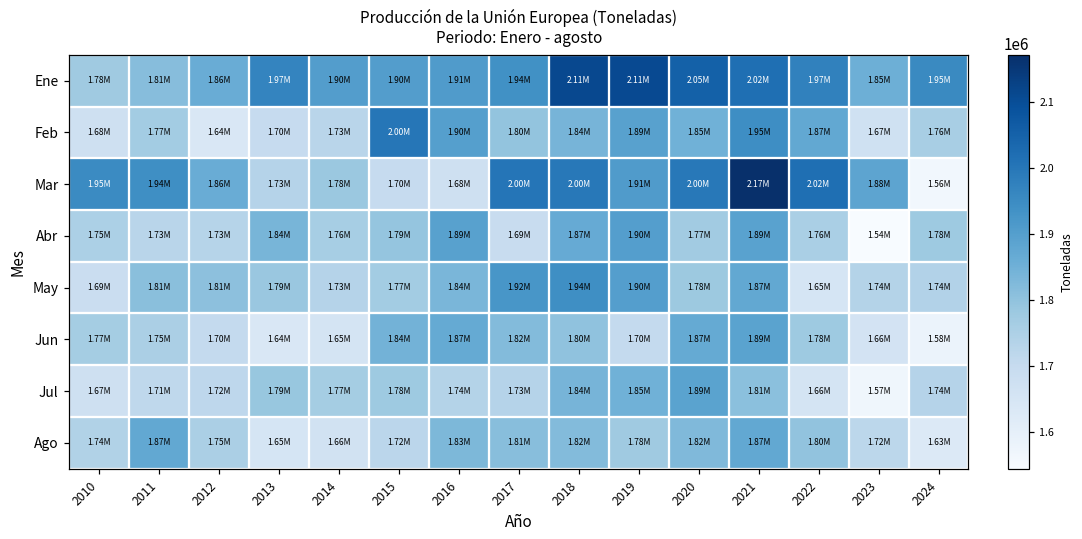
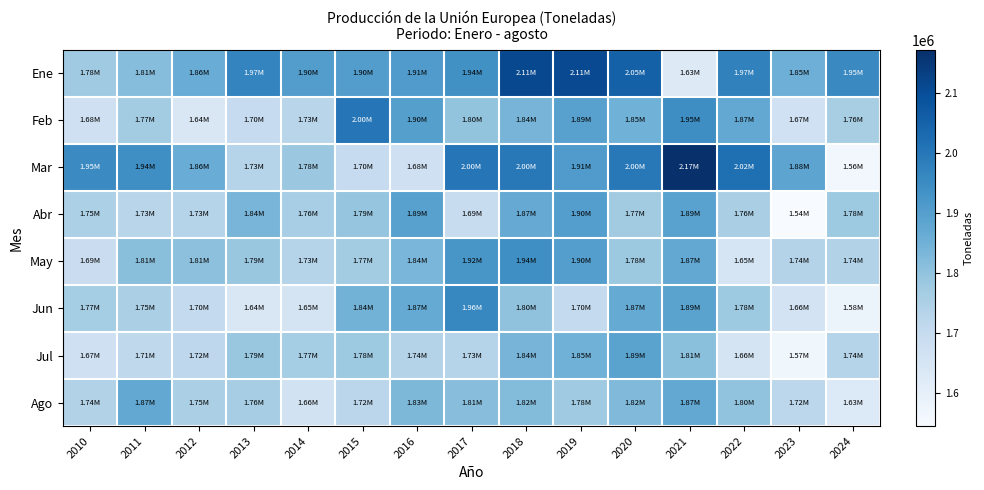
  {
    "Ene": {
      "2010": "1.78M",
      "2011": "1.81M",
      "2012": "1.86M",
      "2013": "1.97M",
      "2014": "1.90M",
      "2015": "1.90M",
      "2016": "1.91M",
      "2017": "1.94M",
      "2018": "2.11M",
      "2019": "2.11M",
      "2020": "2.05M",
-     "2021": "2.02M",
+     "2021": "1.63M",
      "2022": "1.97M",
      "2023": "1.85M",
      "2024": "1.95M"
    },
    "Feb": {
      "2010": "1.68M",
      "2011": "1.77M",
      "2012": "1.64M",
      "2013": "1.70M",
      "2014": "1.73M",
      "2015": "2.00M",
      "2016": "1.90M",
      "2017": "1.80M",
      "2018": "1.84M",
      "2019": "1.89M",
      "2020": "1.85M",
      "2021": "1.95M",
      "2022": "1.87M",
      "2023": "1.67M",
      "2024": "1.76M"
    },
    "Mar": {
      "2010": "1.95M",
      "2011": "1.94M",
      "2012": "1.86M",
      "2013": "1.73M",
      "2014": "1.78M",
      "2015": "1.70M",
      "2016": "1.68M",
      "2017": "2.00M",
      "2018": "2.00M",
      "2019": "1.91M",
      "2020": "2.00M",
      "2021": "2.17M",
      "2022": "2.02M",
      "2023": "1.88M",
      "2024": "1.56M"
    },
    "Abr": {
      "2010": "1.75M",
      "2011": "1.73M",
      "2012": "1.73M",
      "2013": "1.84M",
      "2014": "1.76M",
      "2015": "1.79M",
      "2016": "1.89M",
      "2017": "1.69M",
      "2018": "1.87M",
      "2019": "1.90M",
      "2020": "1.77M",
      "2021": "1.89M",
      "2022": "1.76M",
      "2023": "1.54M",
      "2024": "1.78M"
    },
    "May": {
      "2010": "1.69M",
      "2011": "1.81M",
      "2012": "1.81M",
      "2013": "1.79M",
      "2014": "1.73M",
      "2015": "1.77M",
      "2016": "1.84M",
      "2017": "1.92M",
      "2018": "1.94M",
      "2019": "1.90M",
      "2020": "1.78M",
      "2021": "1.87M",
      "2022": "1.65M",
      "2023": "1.74M",
      "2024": "1.74M"
    },
    "Jun": {
      "2010": "1.77M",
      "2011": "1.75M",
      "2012": "1.70M",
      "2013": "1.64M",
      "2014": "1.65M",
      "2015": "1.84M",
      "2016": "1.87M",
-     "2017": "1.82M",
+     "2017": "1.96M",
      "2018": "1.80M",
      "2019": "1.70M",
      "2020": "1.87M",
      "2021": "1.89M",
      "2022": "1.78M",
      "2023": "1.66M",
      "2024": "1.58M"
    },
    "Jul": {
      "2010": "1.67M",
      "2011": "1.71M",
      "2012": "1.72M",
      "2013": "1.79M",
      "2014": "1.77M",
      "2015": "1.78M",
      "2016": "1.74M",
      "2017": "1.73M",
      "2018": "1.84M",
      "2019": "1.85M",
      "2020": "1.89M",
      "2021": "1.81M",
      "2022": "1.66M",
      "2023": "1.57M",
      "2024": "1.74M"
    },
    "Ago": {
      "2010": "1.74M",
      "2011": "1.87M",
      "2012": "1.75M",
-     "2013": "1.65M",
+     "2013": "1.76M",
      "2014": "1.66M",
      "2015": "1.72M",
      "2016": "1.83M",
      "2017": "1.81M",
      "2018": "1.82M",
      "2019": "1.78M",
      "2020": "1.82M",
      "2021": "1.87M",
      "2022": "1.80M",
      "2023": "1.72M",
      "2024": "1.63M"
    }
  }
